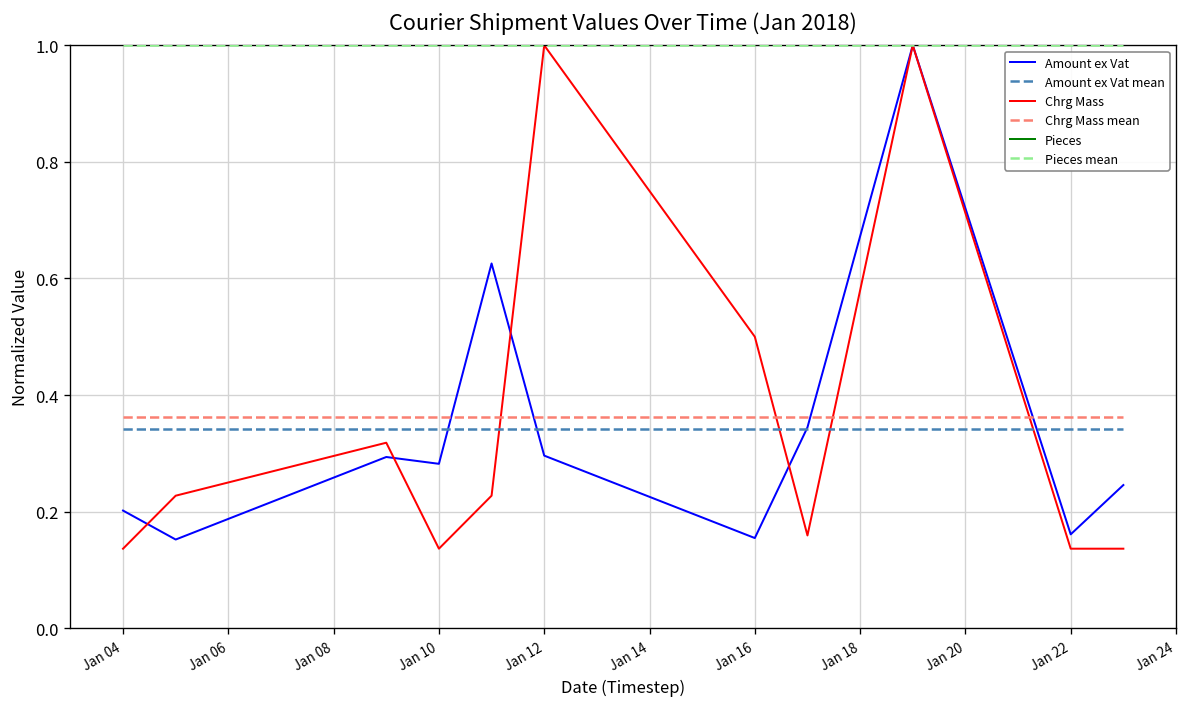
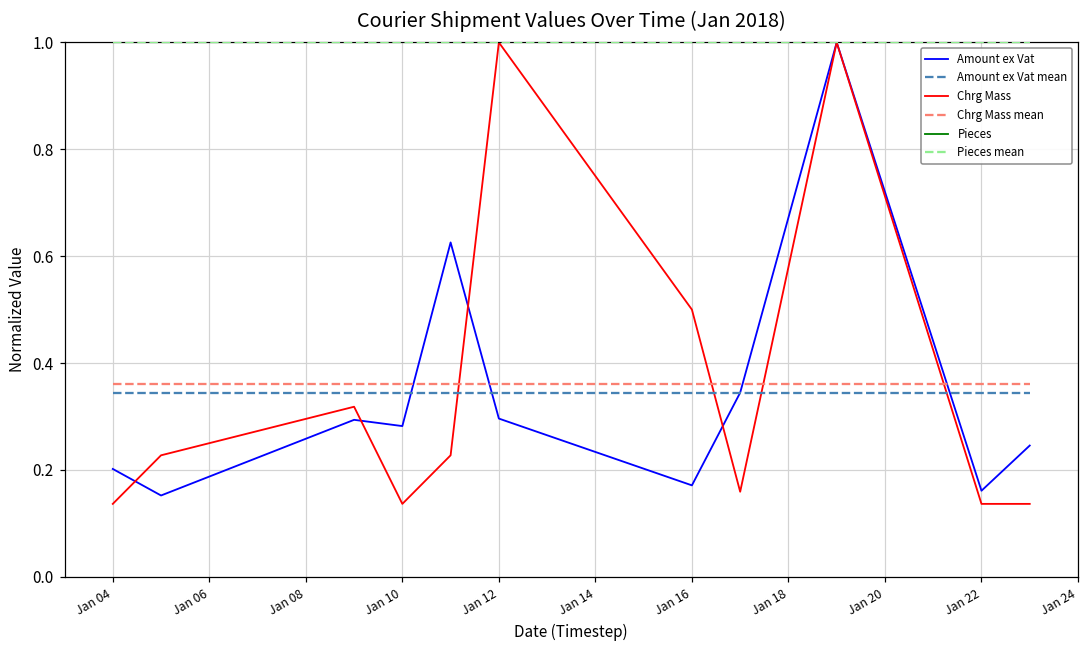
  {
    "Amount ex Vat": {
      "Jan 04": 0.20,
      "Jan 10": 0.28,
      "Jan 12": 0.30,
-     "Jan 16": 0.15,
+     "Jan 16": 0.17,
      "Jan 22": 0.16
    },
    "Chrg Mass": {
      "Jan 04": 0.14,
      "Jan 10": 0.14,
      "Jan 16": 0.50,
      "Jan 22": 0.14
    },
    "Pieces": {
      "Jan 04": 1.00,
      "Jan 10": 1.00,
      "Jan 16": 1.00,
      "Jan 22": 1.00
    }
  }
